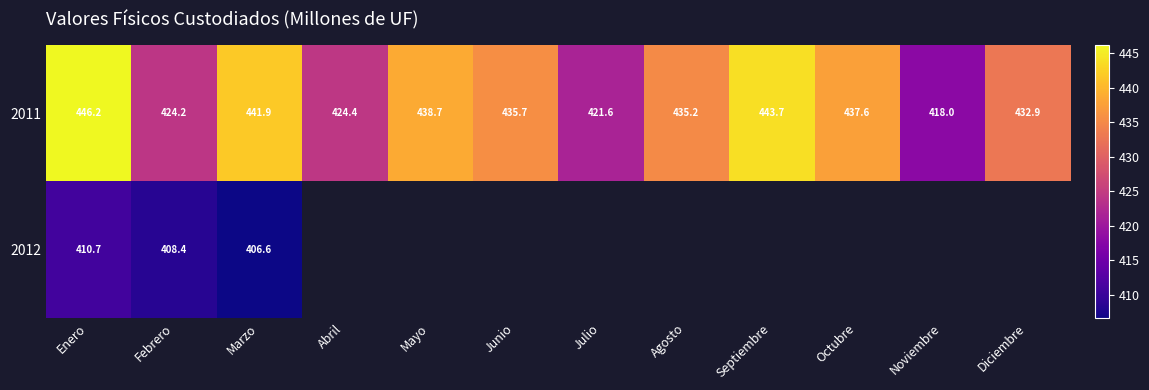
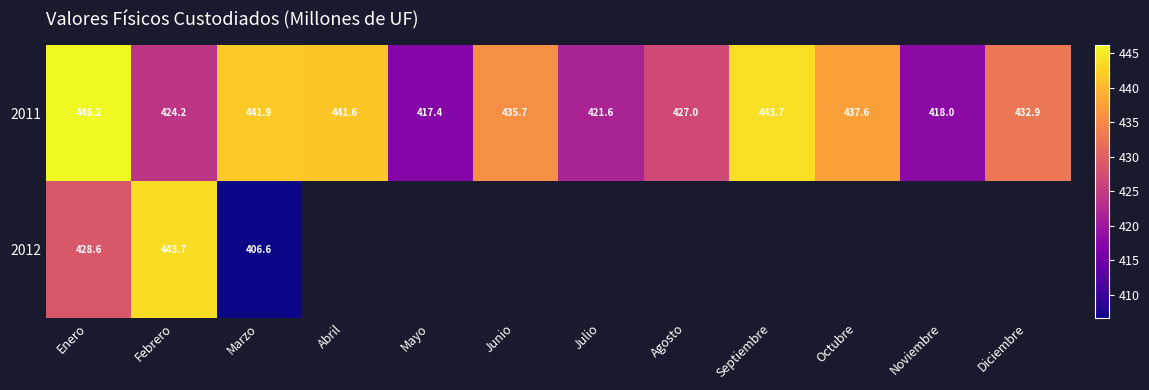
  {
    "2011": {
      "Enero": 446.2,
      "Febrero": 424.2,
      "Marzo": 441.9,
-     "Abril": 424.4,
-     "Mayo": 438.7,
+     "Abril": 441.6,
+     "Mayo": 417.4,
      "Junio": 435.7,
      "Julio": 421.6,
-     "Agosto": 435.2,
+     "Agosto": 427.0,
      "Septiembre": 443.7,
      "Octubre": 437.6,
      "Noviembre": 418.0,
      "Diciembre": 432.9
    },
    "2012": {
-     "Enero": 410.7,
-     "Febrero": 408.4,
+     "Enero": 428.6,
+     "Febrero": 443.7,
      "Marzo": 406.6
    }
  }
